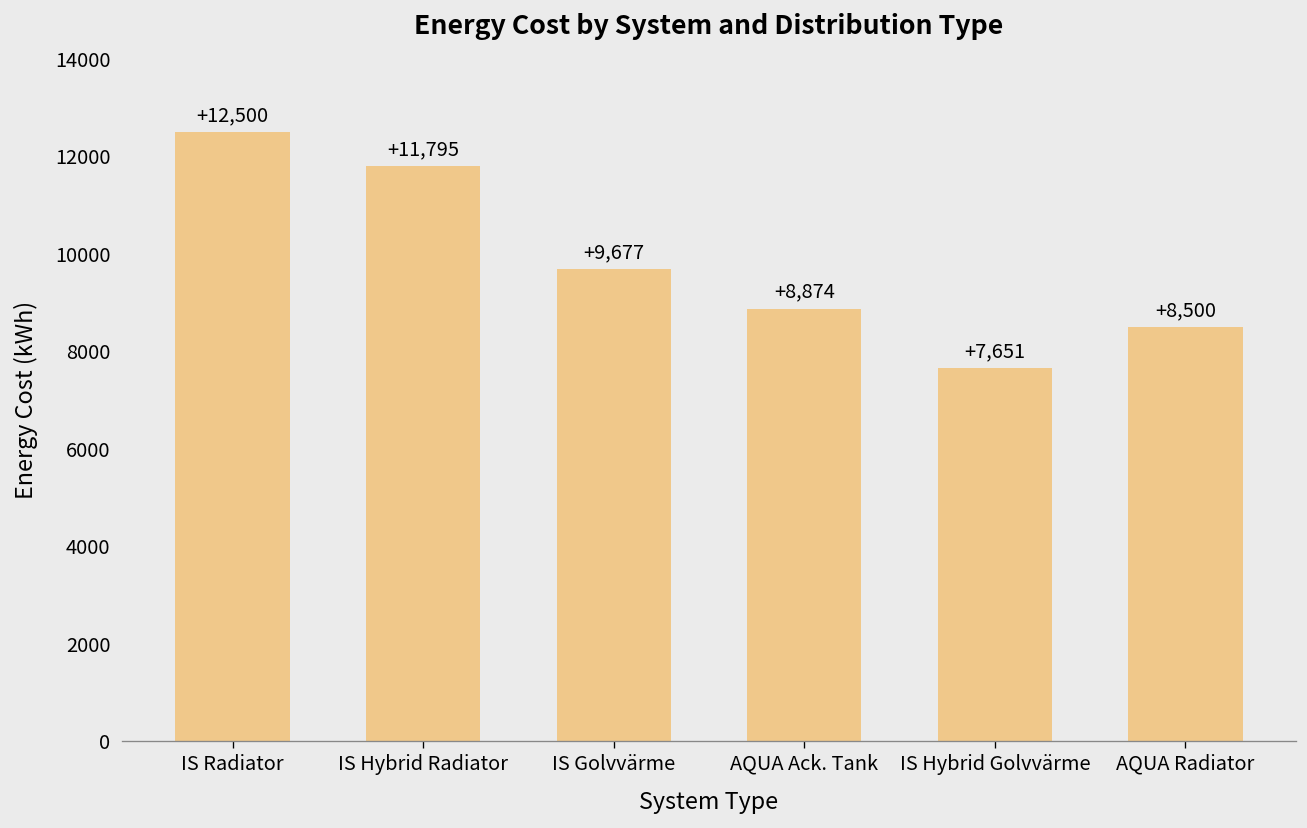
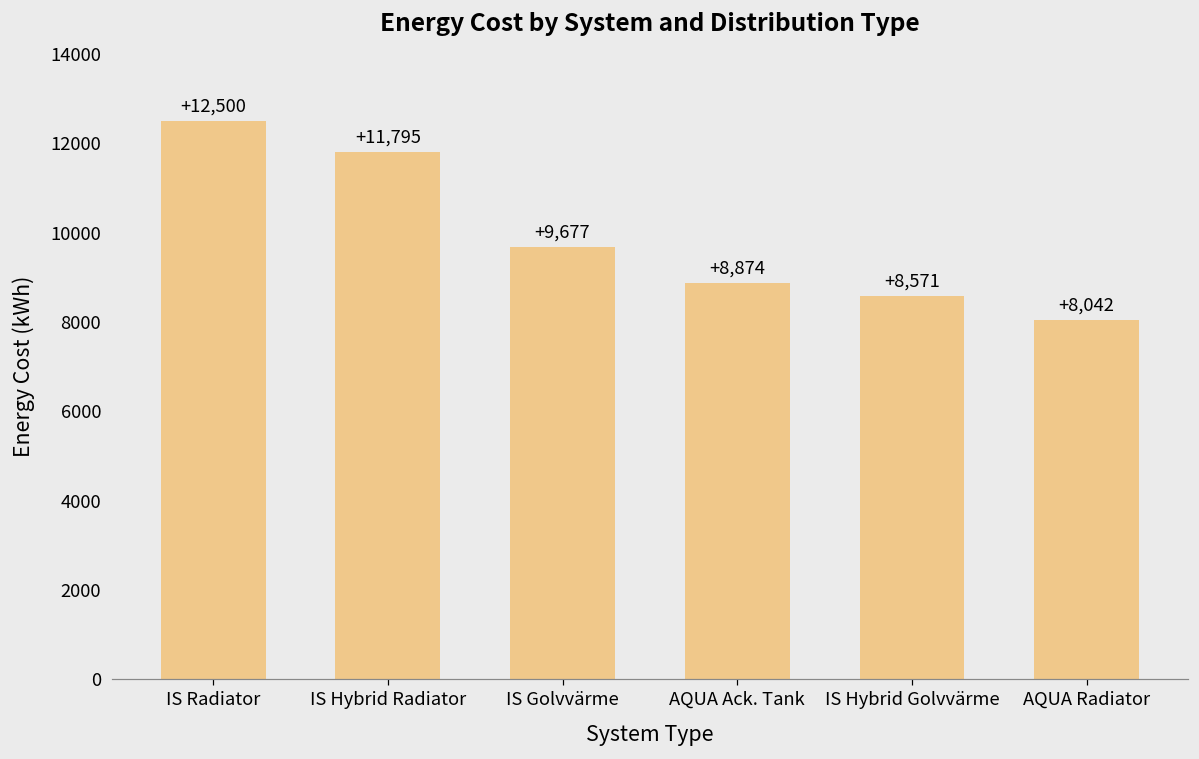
  {
    "IS Radiator": "+12,500",
    "IS Hybrid Radiator": "+11,795",
    "IS Golvvärme": "+9,677",
    "AQUA Ack. Tank": "+8,874",
-   "IS Hybrid Golvvärme": "+7,651",
-   "AQUA Radiator": "+8,500"
+   "IS Hybrid Golvvärme": "+8,571",
+   "AQUA Radiator": "+8,042"
  }
